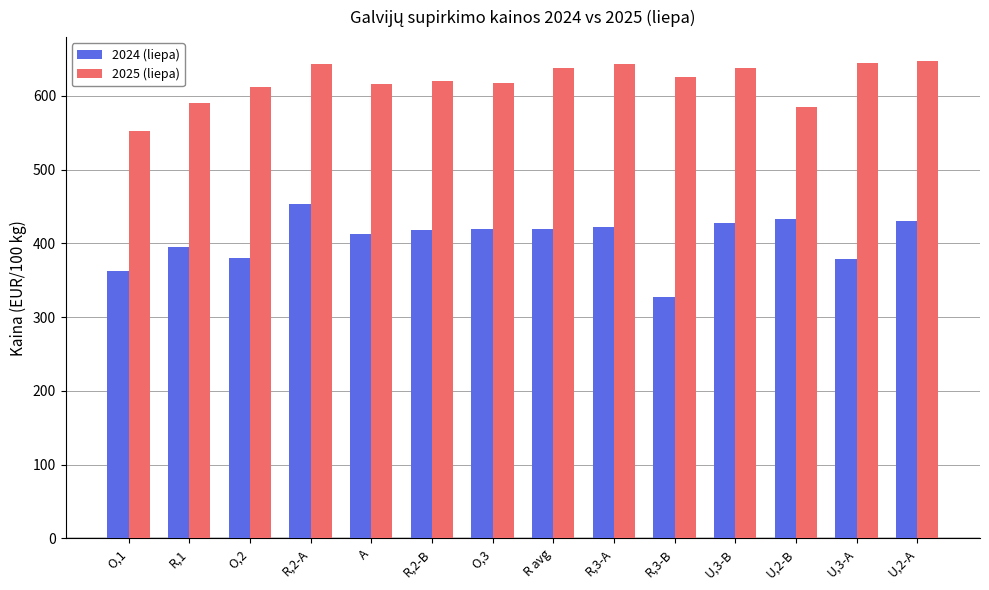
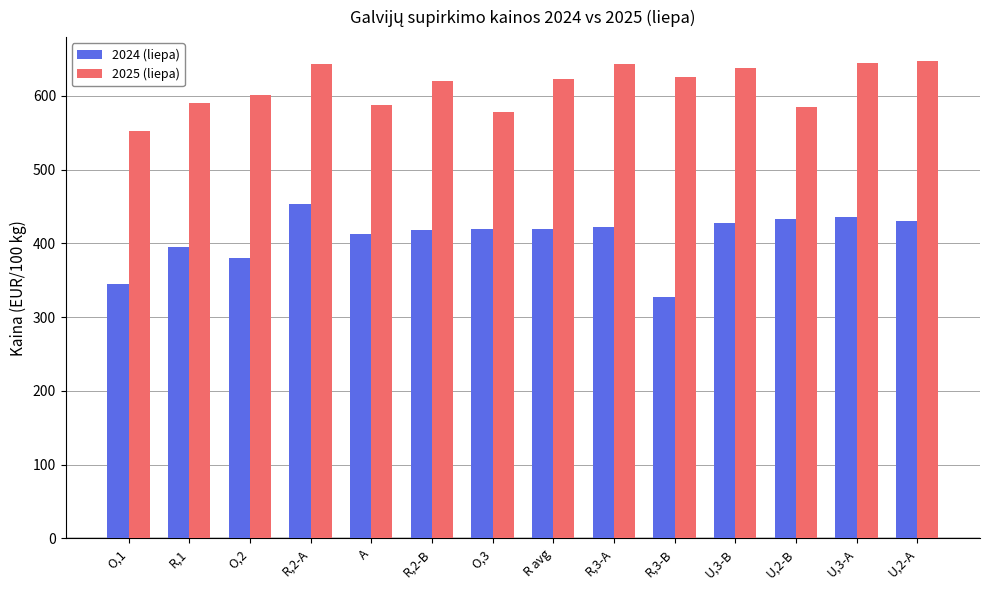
  {
    "2024 (liepa)": {
-     "O,1": 360,
+     "O,1": 340,
      "R,1": 400,
      "O,2": 380,
      "R,2-A": 450,
      "A": 410,
      "R,2-B": 420,
      "O,3": 420,
      "R avg": 420,
      "R,3-A": 420,
      "R,3-B": 330,
      "U,3-B": 430,
      "U,2-B": 430,
-     "U,3-A": 380,
+     "U,3-A": 440,
      "U,2-A": 430
    },
    "2025 (liepa)": {
      "O,1": 550,
      "R,1": 590,
-     "O,2": 610,
+     "O,2": 600,
      "R,2-A": 640,
-     "A": 620,
+     "A": 590,
      "R,2-B": 620,
-     "O,3": 620,
-     "R avg": 640,
+     "O,3": 580,
+     "R avg": 620,
      "R,3-A": 640,
      "R,3-B": 630,
      "U,3-B": 640,
      "U,2-B": 580,
      "U,3-A": 650,
      "U,2-A": 650
    }
  }
